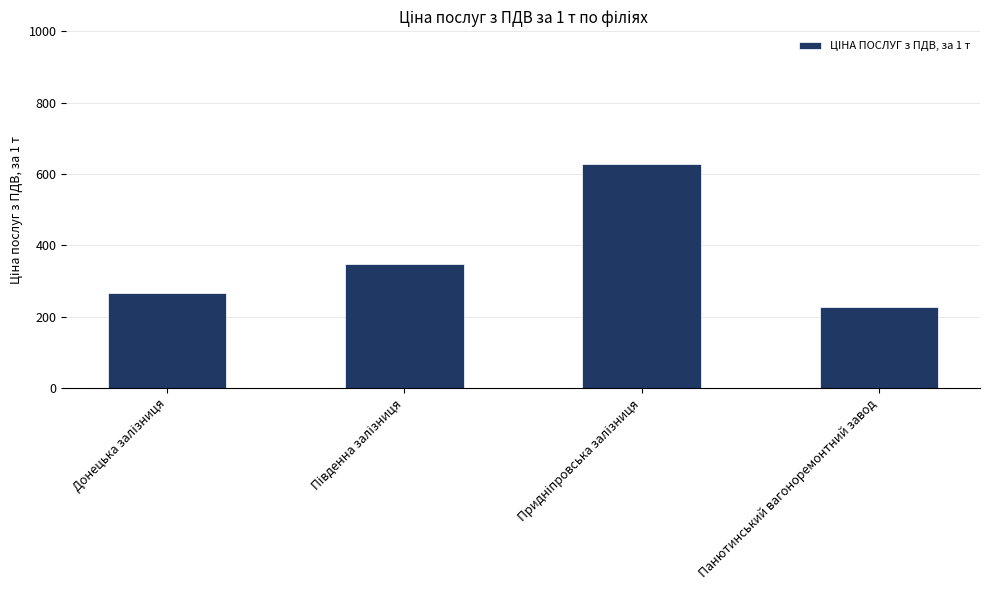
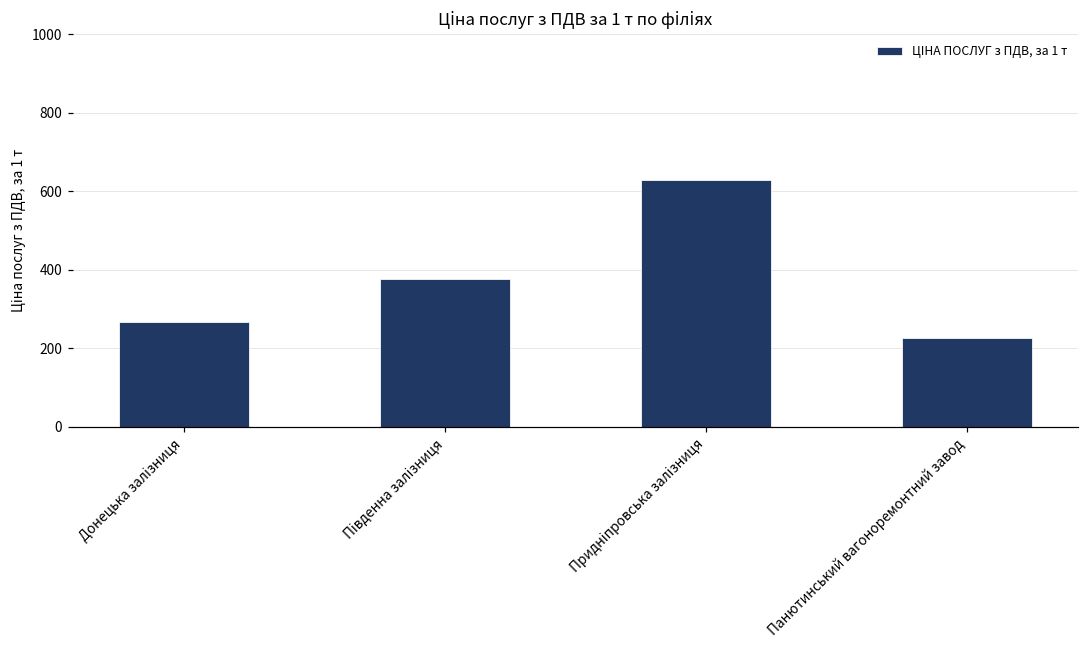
  {
    "Донецька залізниця": 270,
-   "Південна залізниця": 350,
+   "Південна залізниця": 380,
    "Придніпровська залізниця": 630,
    "Панютинський вагоноремонтний завод": 230
  }
